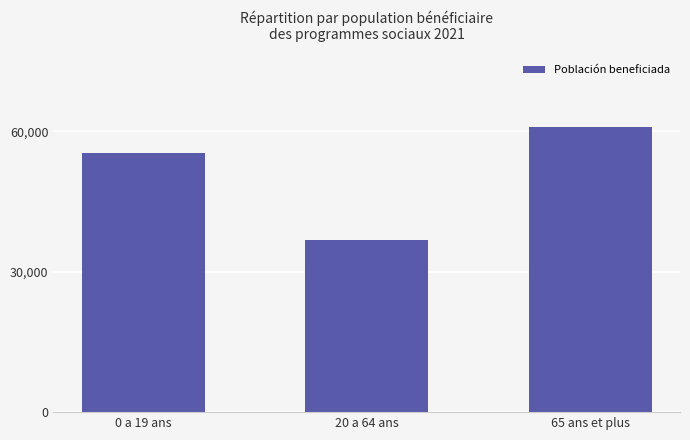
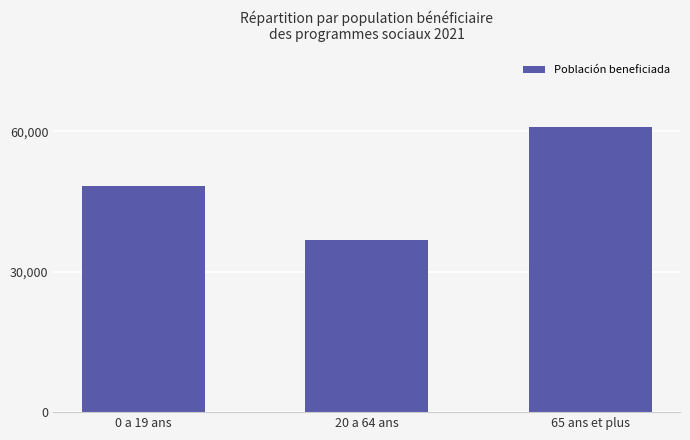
  {
-   "0 a 19 ans": "55,000",
+   "0 a 19 ans": "48,000",
    "20 a 64 ans": "37,000",
    "65 ans et plus": "61,000"
  }
